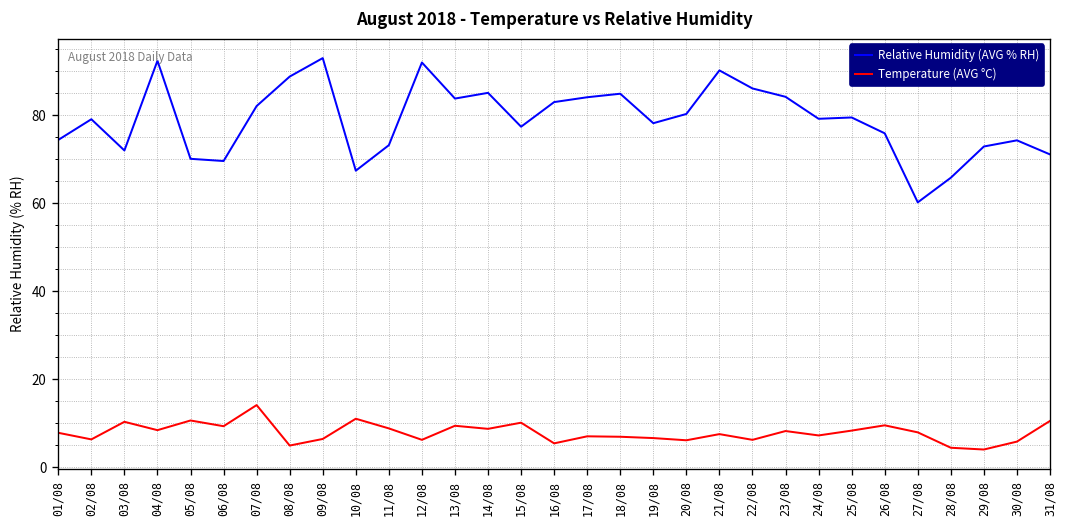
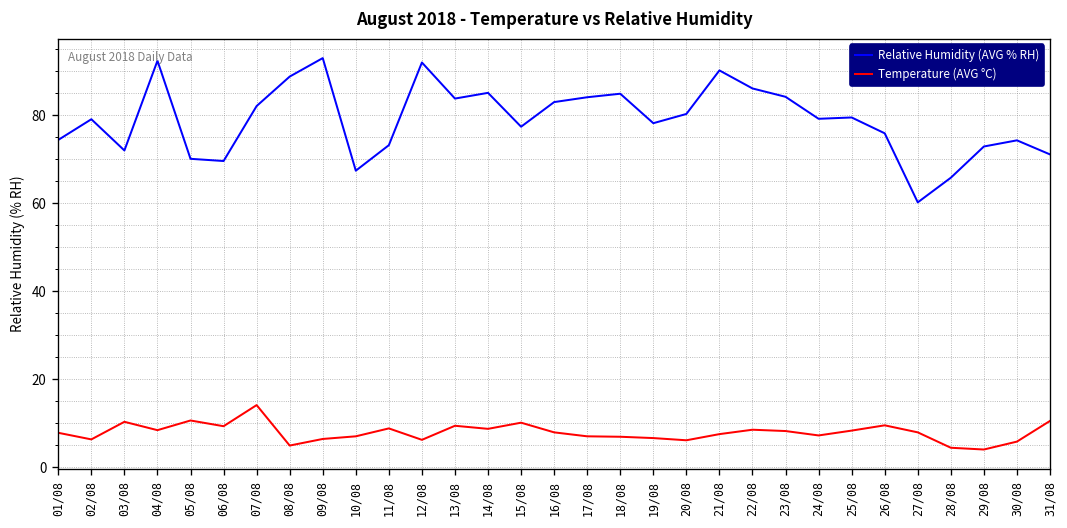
  {
    "Relative Humidity (AVG % RH)": {
      "01/08": 74,
      "02/08": 79,
      "03/08": 72,
      "05/08": 70,
      "06/08": 70,
      "07/08": 82,
      "08/08": 89,
      "09/08": 93,
      "10/08": 67,
      "11/08": 73,
      "12/08": 92,
      "13/08": 84,
      "14/08": 85,
      "15/08": 77,
      "16/08": 83,
      "17/08": 84,
      "18/08": 85,
      "19/08": 78,
      "20/08": 80,
      "21/08": 90,
      "22/08": 86,
      "23/08": 84,
      "24/08": 79,
      "25/08": 80,
      "26/08": 76,
      "27/08": 60,
      "28/08": 66,
      "29/08": 73,
      "30/08": 74,
      "31/08": 71
    },
    "Temperature (AVG °C)": {
      "01/08": 8,
      "02/08": 6,
      "03/08": 10,
      "04/08": 8,
      "05/08": 11,
      "06/08": 9,
      "07/08": 14,
      "08/08": 5,
      "09/08": 6,
-     "10/08": 11,
+     "10/08": 7,
      "11/08": 9,
      "12/08": 6,
      "13/08": 9,
      "14/08": 9,
      "15/08": 10,
-     "16/08": 5,
+     "16/08": 8,
      "17/08": 7,
      "18/08": 7,
      "19/08": 7,
      "20/08": 6,
      "21/08": 8,
-     "22/08": 6,
+     "22/08": 9,
      "23/08": 8,
      "24/08": 7,
      "25/08": 8,
      "26/08": 10,
      "27/08": 8,
      "28/08": 4,
      "29/08": 4,
      "30/08": 6,
      "31/08": 11
    }
  }
